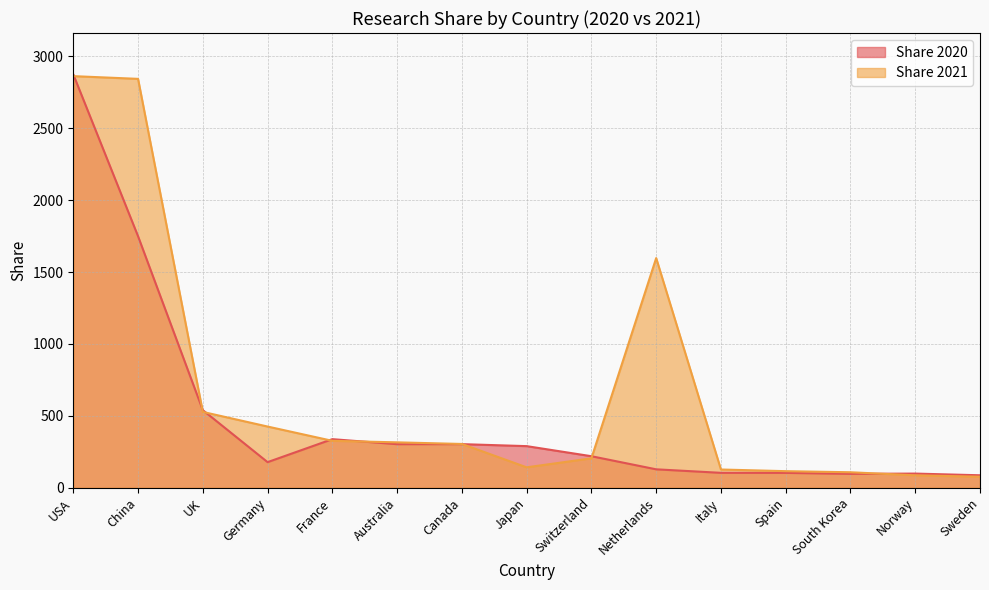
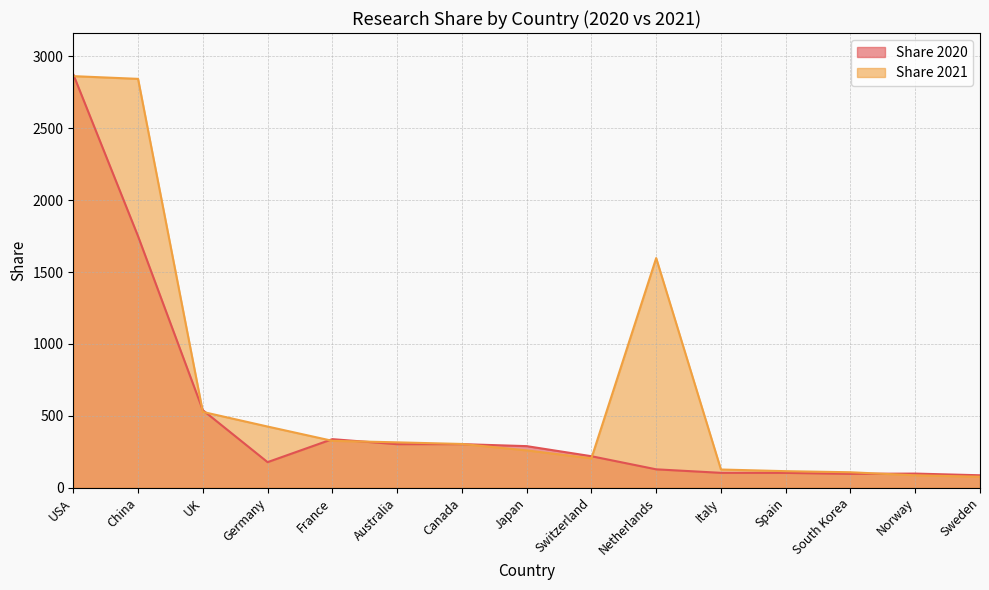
  {
    "Share 2020": {
      "China": 1750,
      "Germany": 180,
      "Japan": 290,
      "Netherlands": 130,
      "Italy": 100
    },
    "Share 2021": {
      "China": 2840,
      "Germany": 430,
-     "Japan": 140,
+     "Japan": 260,
      "Netherlands": 1600,
      "Italy": 130
    }
  }
